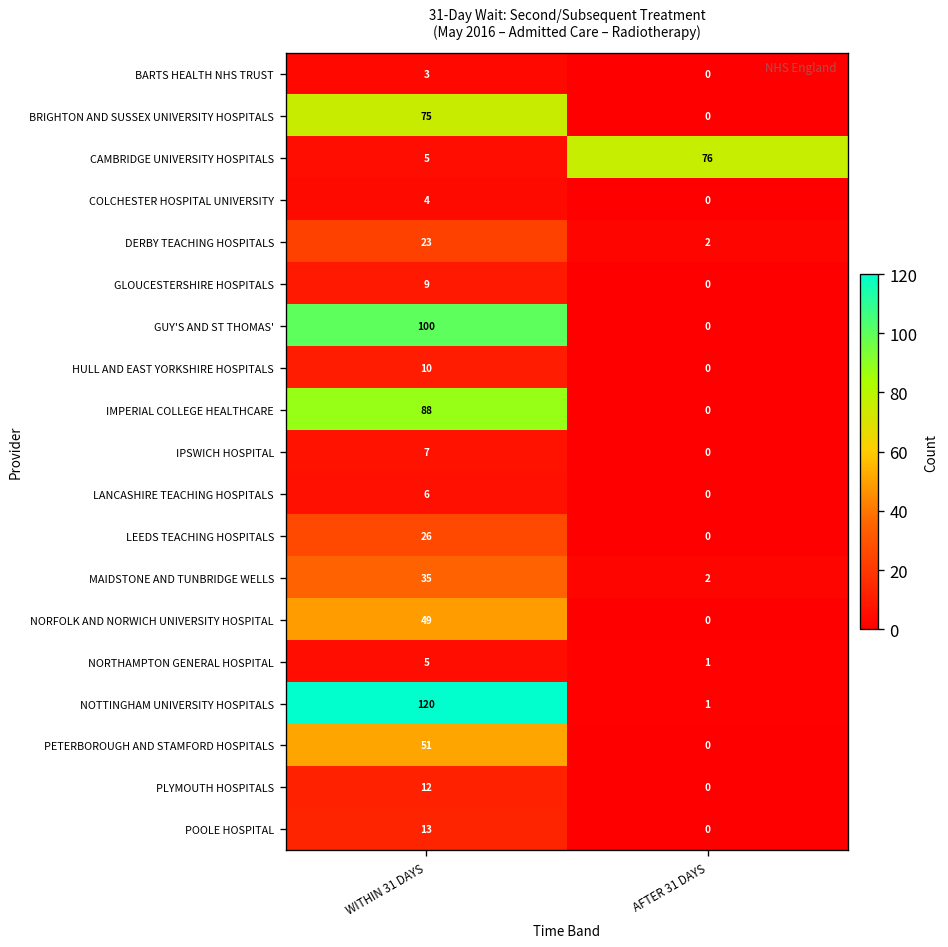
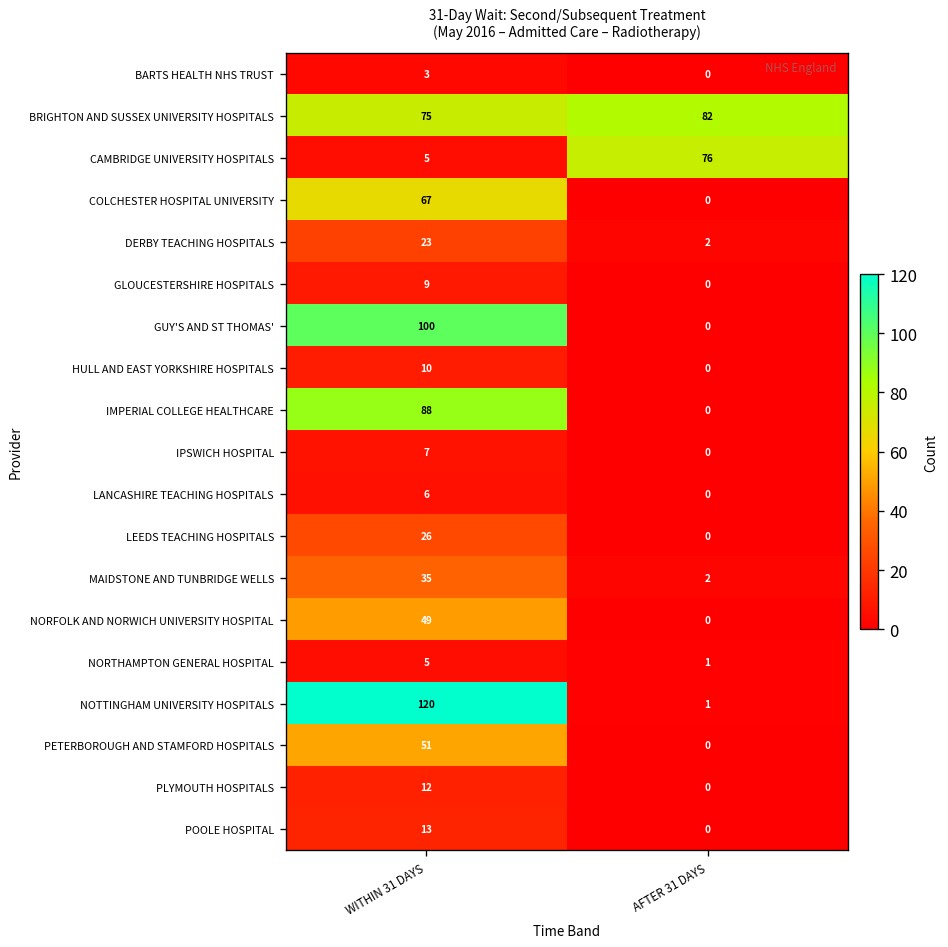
  {
    "BARTS HEALTH NHS TRUST": {
      "WITHIN 31 DAYS": 3
    },
    "BRIGHTON AND SUSSEX UNIVERSITY HOSPITALS": {
      "WITHIN 31 DAYS": 75,
-     "AFTER 31 DAYS": 0
+     "AFTER 31 DAYS": 82
    },
    "CAMBRIDGE UNIVERSITY HOSPITALS": {
      "WITHIN 31 DAYS": 5,
      "AFTER 31 DAYS": 76
    },
    "COLCHESTER HOSPITAL UNIVERSITY": {
-     "WITHIN 31 DAYS": 4,
+     "WITHIN 31 DAYS": 67,
      "AFTER 31 DAYS": 0
    },
    "DERBY TEACHING HOSPITALS": {
      "WITHIN 31 DAYS": 23,
      "AFTER 31 DAYS": 2
    },
    "GLOUCESTERSHIRE HOSPITALS": {
      "WITHIN 31 DAYS": 9,
      "AFTER 31 DAYS": 0
    },
    "GUY'S AND ST THOMAS'": {
      "WITHIN 31 DAYS": 100,
      "AFTER 31 DAYS": 0
    },
    "HULL AND EAST YORKSHIRE HOSPITALS": {
      "WITHIN 31 DAYS": 10,
      "AFTER 31 DAYS": 0
    },
    "IMPERIAL COLLEGE HEALTHCARE": {
      "WITHIN 31 DAYS": 88,
      "AFTER 31 DAYS": 0
    },
    "IPSWICH HOSPITAL": {
      "WITHIN 31 DAYS": 7,
      "AFTER 31 DAYS": 0
    },
    "LANCASHIRE TEACHING HOSPITALS": {
      "WITHIN 31 DAYS": 6,
      "AFTER 31 DAYS": 0
    },
    "LEEDS TEACHING HOSPITALS": {
      "WITHIN 31 DAYS": 26,
      "AFTER 31 DAYS": 0
    },
    "MAIDSTONE AND TUNBRIDGE WELLS": {
      "WITHIN 31 DAYS": 35,
      "AFTER 31 DAYS": 2
    },
    "NORFOLK AND NORWICH UNIVERSITY HOSPITAL": {
      "WITHIN 31 DAYS": 49,
      "AFTER 31 DAYS": 0
    },
    "NORTHAMPTON GENERAL HOSPITAL": {
      "WITHIN 31 DAYS": 5,
      "AFTER 31 DAYS": 1
    },
    "NOTTINGHAM UNIVERSITY HOSPITALS": {
      "WITHIN 31 DAYS": 120,
      "AFTER 31 DAYS": 1
    },
    "PETERBOROUGH AND STAMFORD HOSPITALS": {
      "WITHIN 31 DAYS": 51,
      "AFTER 31 DAYS": 0
    },
    "PLYMOUTH HOSPITALS": {
      "WITHIN 31 DAYS": 12,
      "AFTER 31 DAYS": 0
    },
    "POOLE HOSPITAL": {
      "WITHIN 31 DAYS": 13,
      "AFTER 31 DAYS": 0
    }
  }
